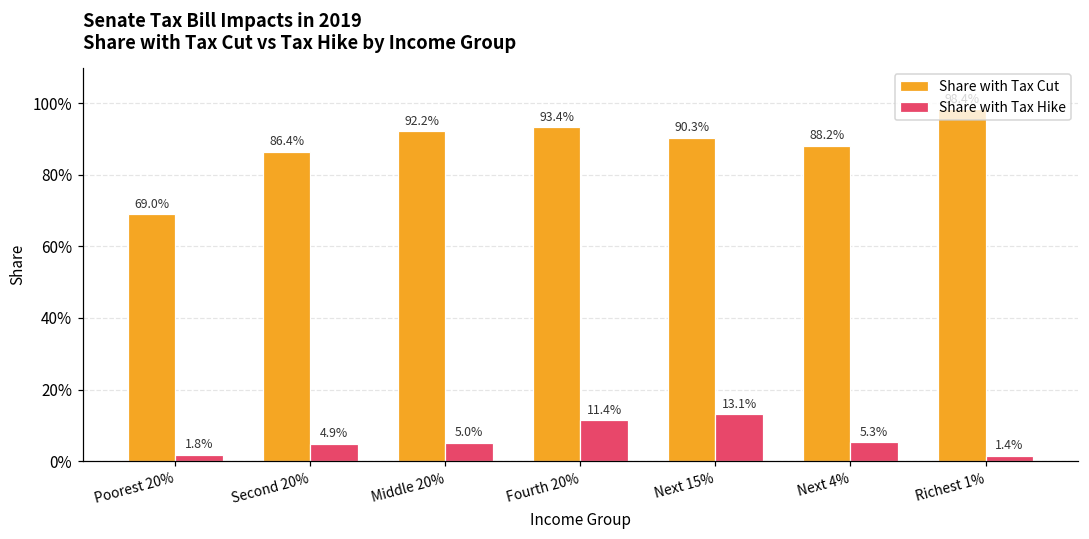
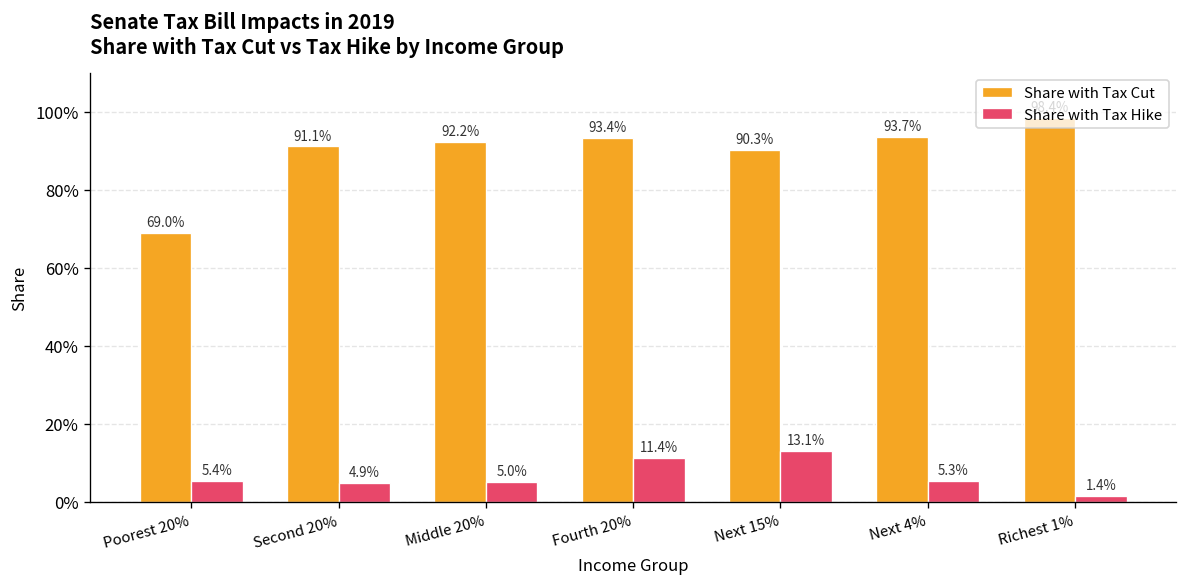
  {
    "Share with Tax Cut": {
      "Poorest 20%": "69.0%",
-     "Second 20%": "86.4%",
+     "Second 20%": "91.1%",
      "Middle 20%": "92.2%",
      "Fourth 20%": "93.4%",
      "Next 15%": "90.3%",
-     "Next 4%": "88.2%"
+     "Next 4%": "93.7%"
    },
    "Share with Tax Hike": {
-     "Poorest 20%": "1.8%",
+     "Poorest 20%": "5.4%",
      "Second 20%": "4.9%",
      "Middle 20%": "5.0%",
      "Fourth 20%": "11.4%",
      "Next 15%": "13.1%",
      "Next 4%": "5.3%",
      "Richest 1%": "1.4%"
    }
  }
